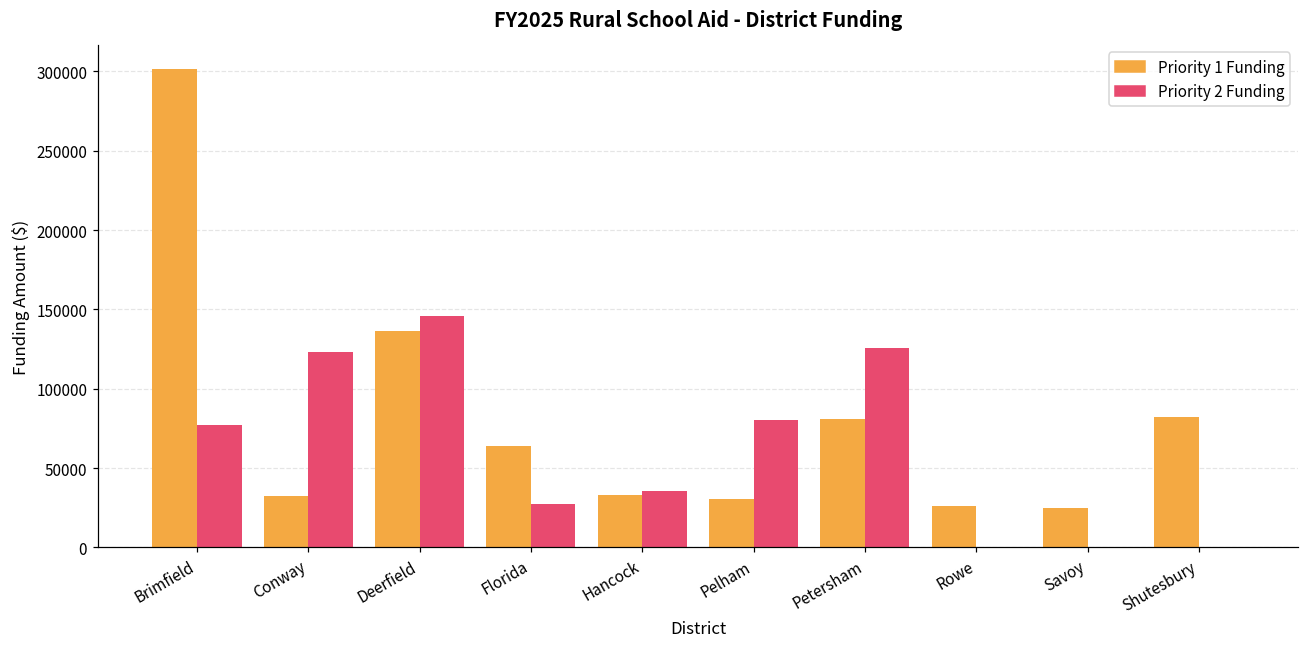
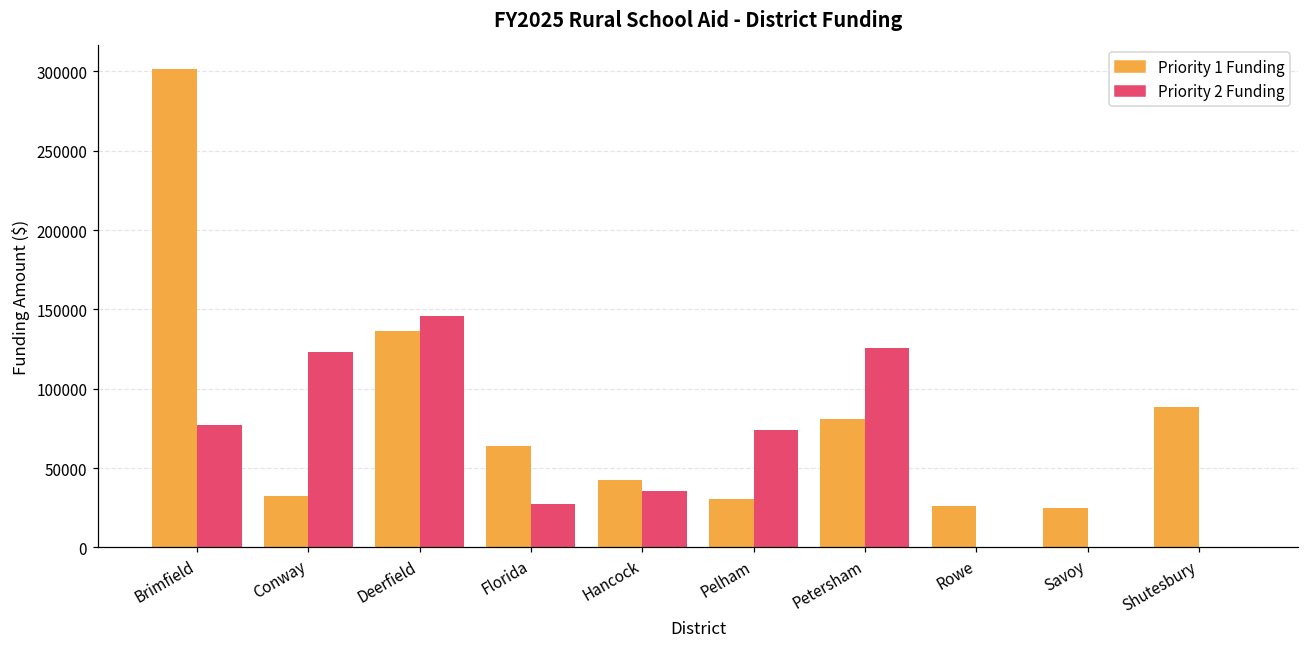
  {
    "Priority 1 Funding": {
      "Brimfield": 302000,
      "Conway": 32000,
      "Deerfield": 136000,
      "Florida": 64000,
-     "Hancock": 33000,
+     "Hancock": 43000,
      "Pelham": 30000,
      "Petersham": 81000,
      "Rowe": 26000,
      "Savoy": 25000,
-     "Shutesbury": 82000
+     "Shutesbury": 89000
    },
    "Priority 2 Funding": {
      "Brimfield": 77000,
      "Conway": 123000,
      "Deerfield": 146000,
      "Florida": 28000,
      "Hancock": 36000,
-     "Pelham": 80000,
+     "Pelham": 74000,
      "Petersham": 126000,
      "Rowe": 0,
      "Savoy": 0,
      "Shutesbury": 0
    }
  }
